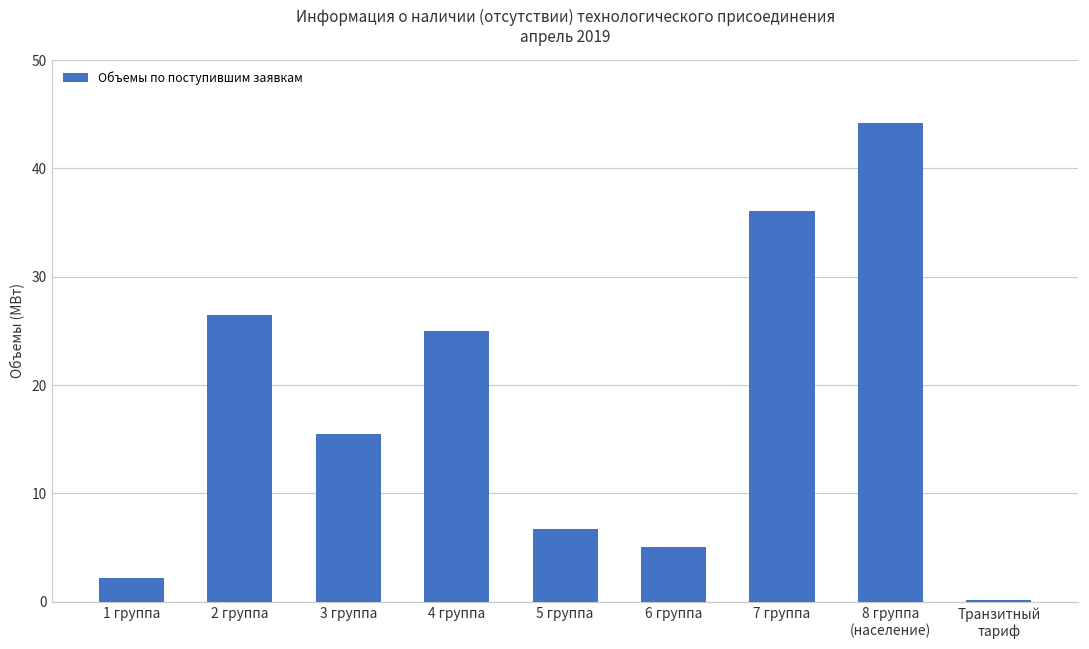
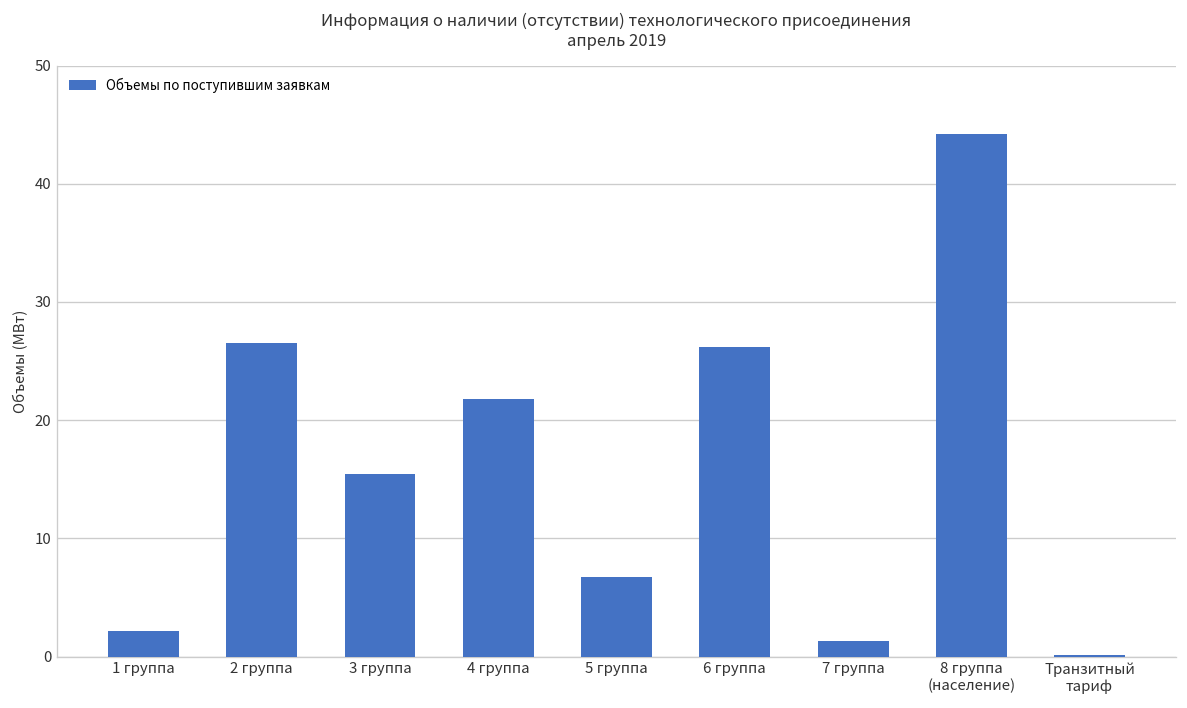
  {
    "1 группа": 2,
    "2 группа": 27,
    "3 группа": 15,
-   "4 группа": 25,
+   "4 группа": 22,
    "5 группа": 7,
-   "6 группа": 5,
-   "7 группа": 36,
+   "6 группа": 26,
+   "7 группа": 1,
    "8 группа (население)": 44
  }
